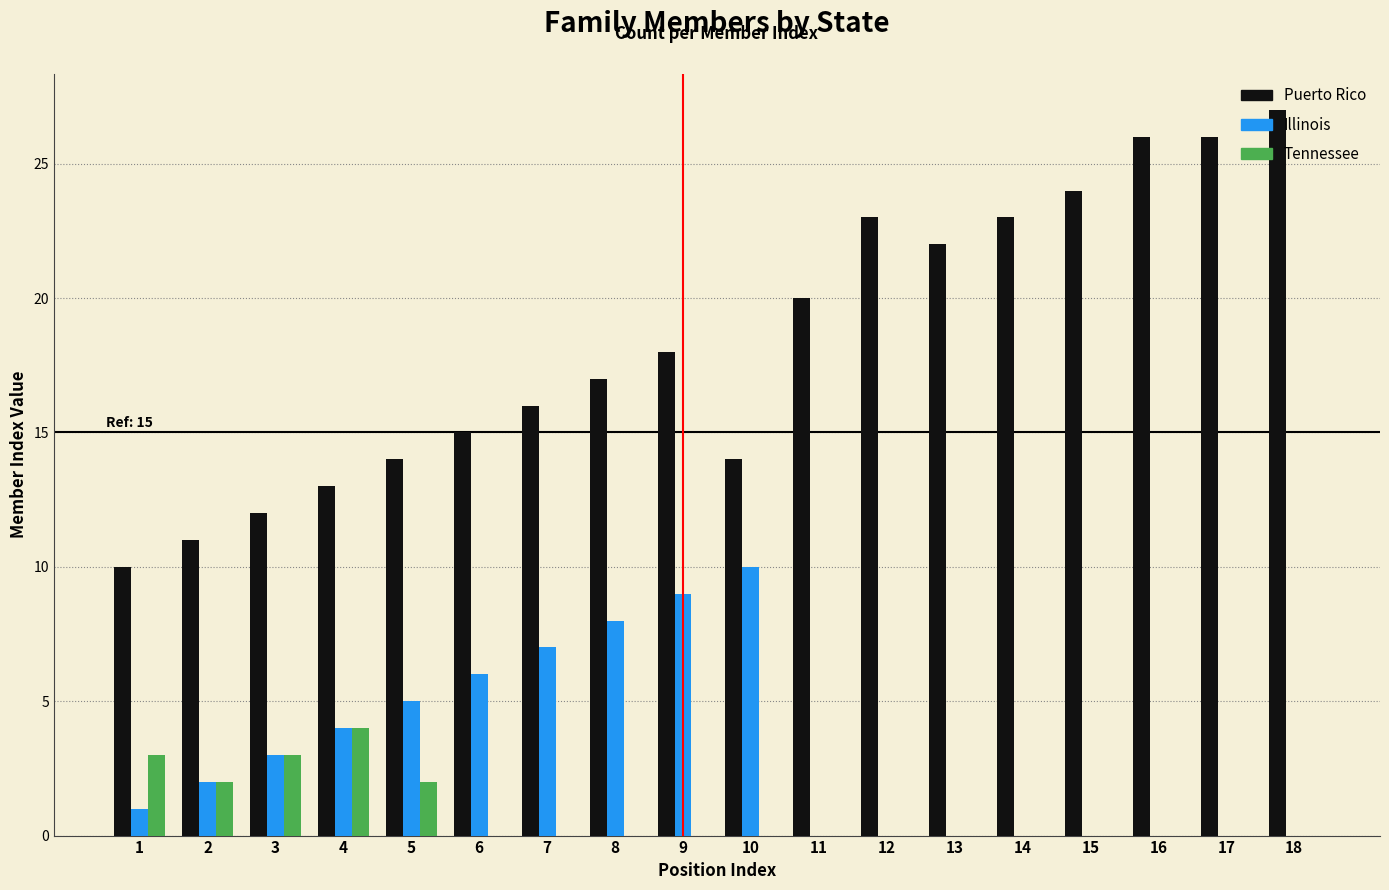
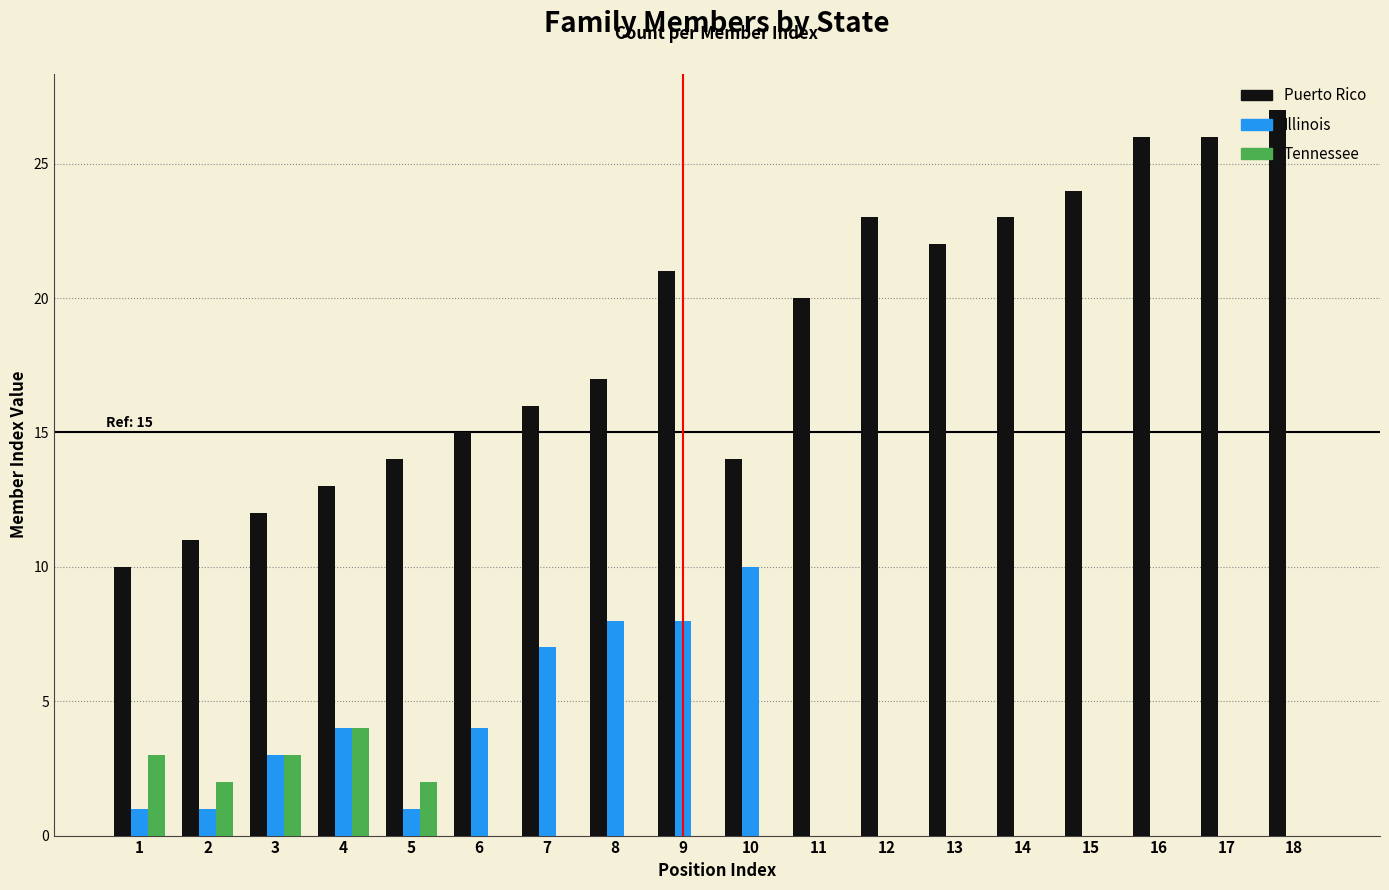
  {
    "Puerto Rico": {
      "1": 10,
      "2": 11,
      "3": 12,
      "4": 13,
      "5": 14,
      "6": 15,
      "7": 16,
      "8": 17,
-     "9": 18,
+     "9": 21,
      "10": 14,
      "11": 20,
      "12": 23,
      "13": 22,
      "14": 23,
      "15": 24,
      "16": 26,
      "17": 26,
      "18": 27
    },
    "Illinois": {
      "1": 1,
-     "2": 2,
+     "2": 1,
      "3": 3,
      "4": 4,
-     "5": 5,
-     "6": 6,
+     "5": 1,
+     "6": 4,
      "7": 7,
      "8": 8,
-     "9": 9,
+     "9": 8,
      "10": 10,
      "11": 0,
      "12": 0,
      "13": 0,
      "14": 0,
      "15": 0,
      "16": 0,
      "17": 0,
      "18": 0
    },
    "Tennessee": {
      "1": 3,
      "2": 2,
      "3": 3,
      "4": 4,
      "5": 2,
      "6": 0,
      "7": 0,
      "8": 0,
      "9": 0,
      "10": 0,
      "11": 0,
      "12": 0,
      "13": 0,
      "14": 0,
      "15": 0,
      "16": 0,
      "17": 0,
      "18": 0
    }
  }
